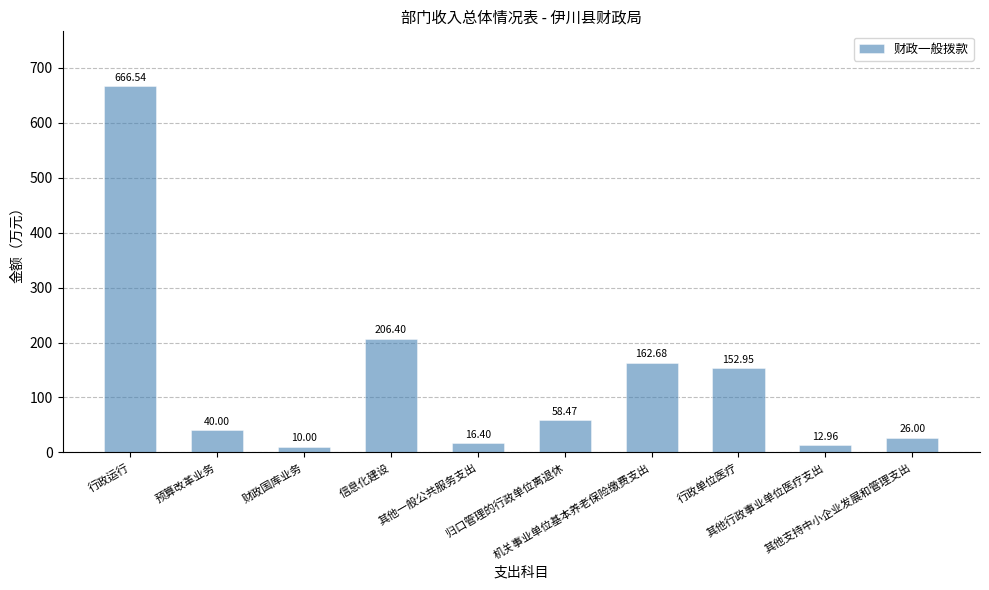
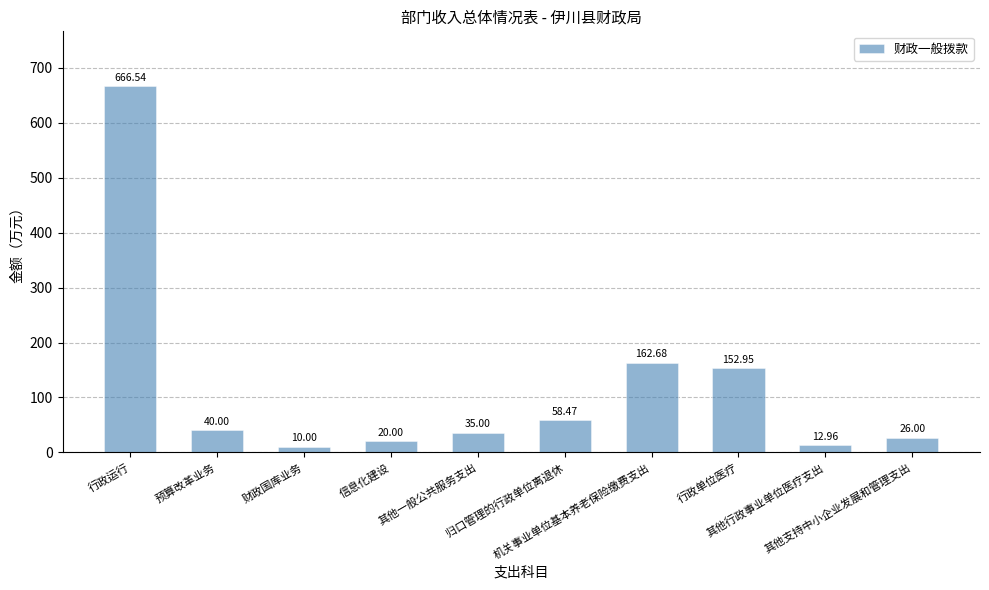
  {
    "行政运行": 666.54,
    "预算改革业务": 40.00,
    "财政国库业务": 10.00,
-   "信息化建设": 206.40,
-   "其他一般公共服务支出": 16.40,
+   "信息化建设": 20.00,
+   "其他一般公共服务支出": 35.00,
    "归口管理的行政单位离退休": 58.47,
    "机关事业单位基本养老保险缴费支出": 162.68,
    "行政单位医疗": 152.95,
    "其他行政事业单位医疗支出": 12.96,
    "其他支持中小企业发展和管理支出": 26.00
  }
